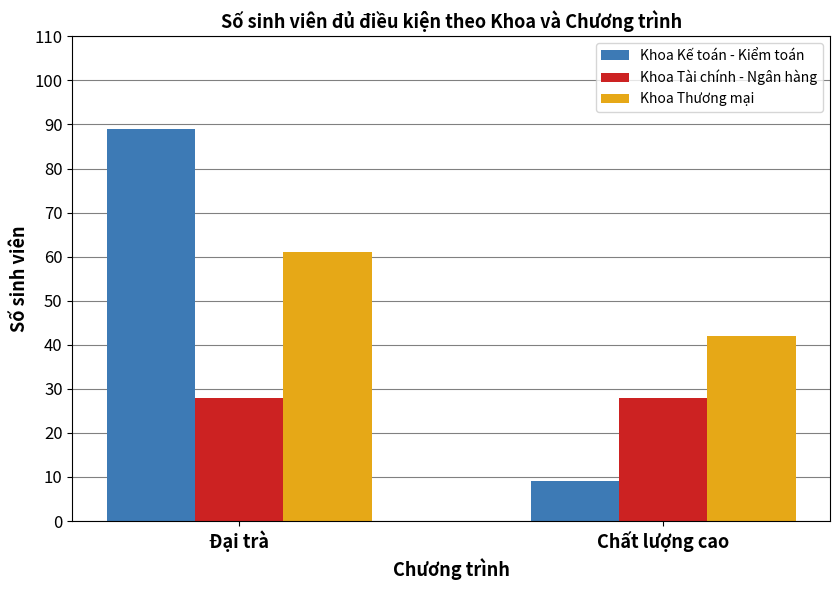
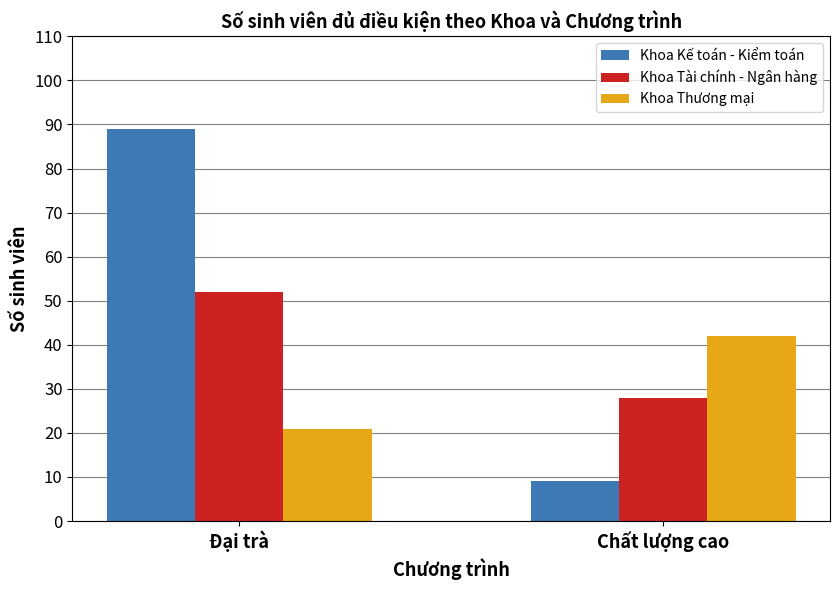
  {
    "Khoa Kế toán - Kiểm toán": {
      "Đại trà": 89,
      "Chất lượng cao": 9
    },
    "Khoa Tài chính - Ngân hàng": {
-     "Đại trà": 28,
+     "Đại trà": 52,
      "Chất lượng cao": 28
    },
    "Khoa Thương mại": {
-     "Đại trà": 61,
+     "Đại trà": 21,
      "Chất lượng cao": 42
    }
  }
